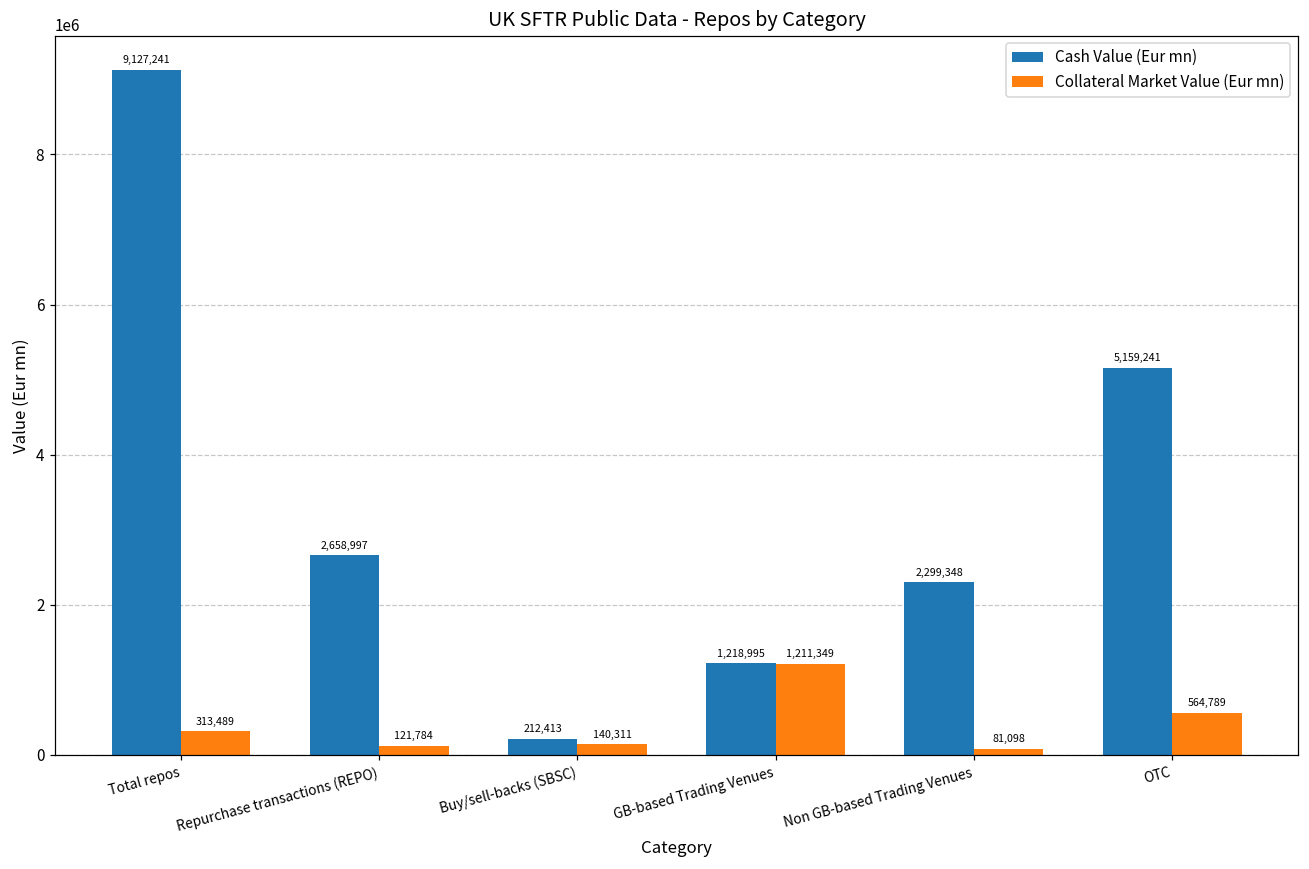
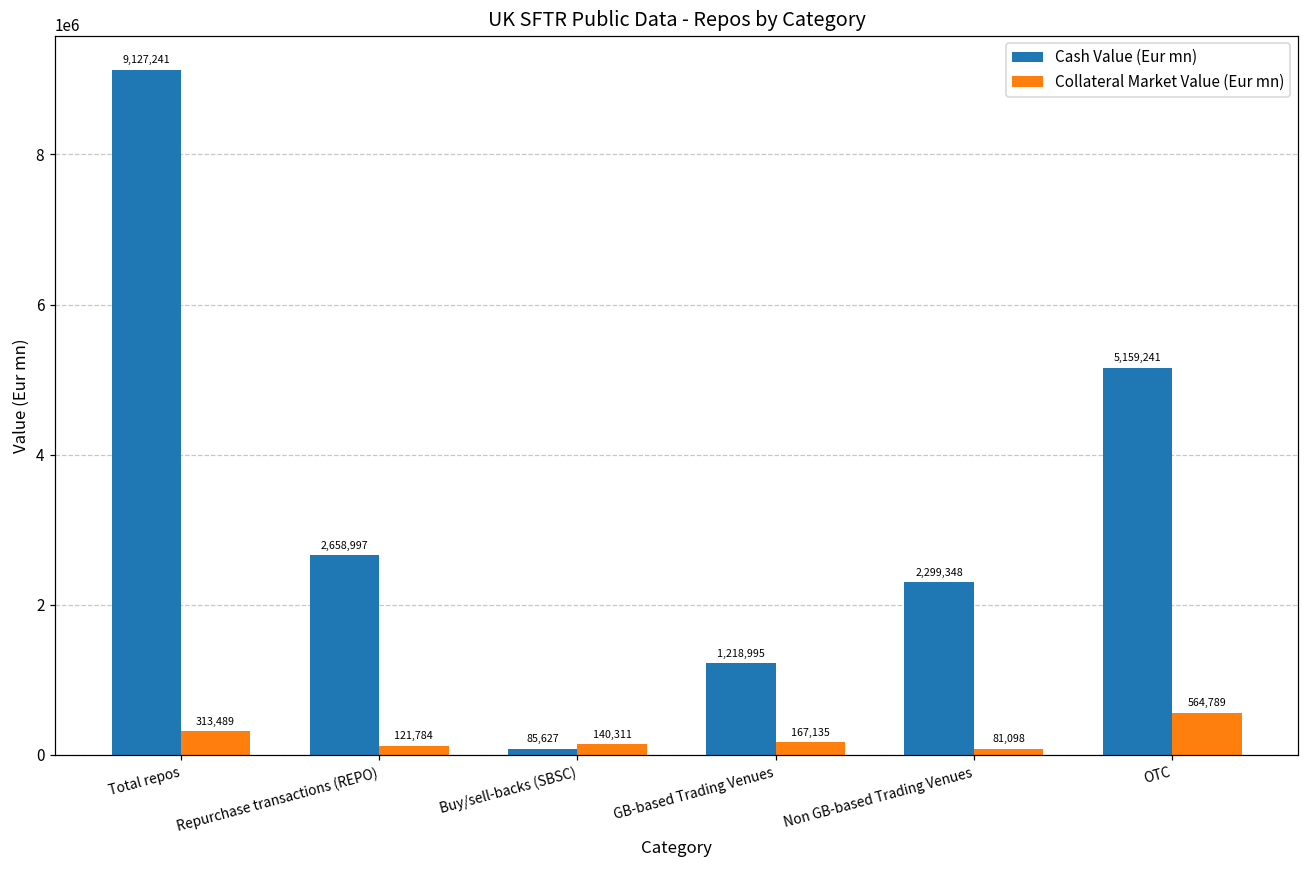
  {
    "Cash Value (Eur mn)": {
      "Total repos": "9,127,241",
      "Repurchase transactions (REPO)": "2,658,997",
-     "Buy/sell-backs (SBSC)": "212,413",
+     "Buy/sell-backs (SBSC)": "85,627",
      "GB-based Trading Venues": "1,218,995",
      "Non GB-based Trading Venues": "2,299,348",
      "OTC": "5,159,241"
    },
    "Collateral Market Value (Eur mn)": {
      "Total repos": "313,489",
      "Repurchase transactions (REPO)": "121,784",
      "Buy/sell-backs (SBSC)": "140,311",
-     "GB-based Trading Venues": "1,211,349",
+     "GB-based Trading Venues": "167,135",
      "Non GB-based Trading Venues": "81,098",
      "OTC": "564,789"
    }
  }
